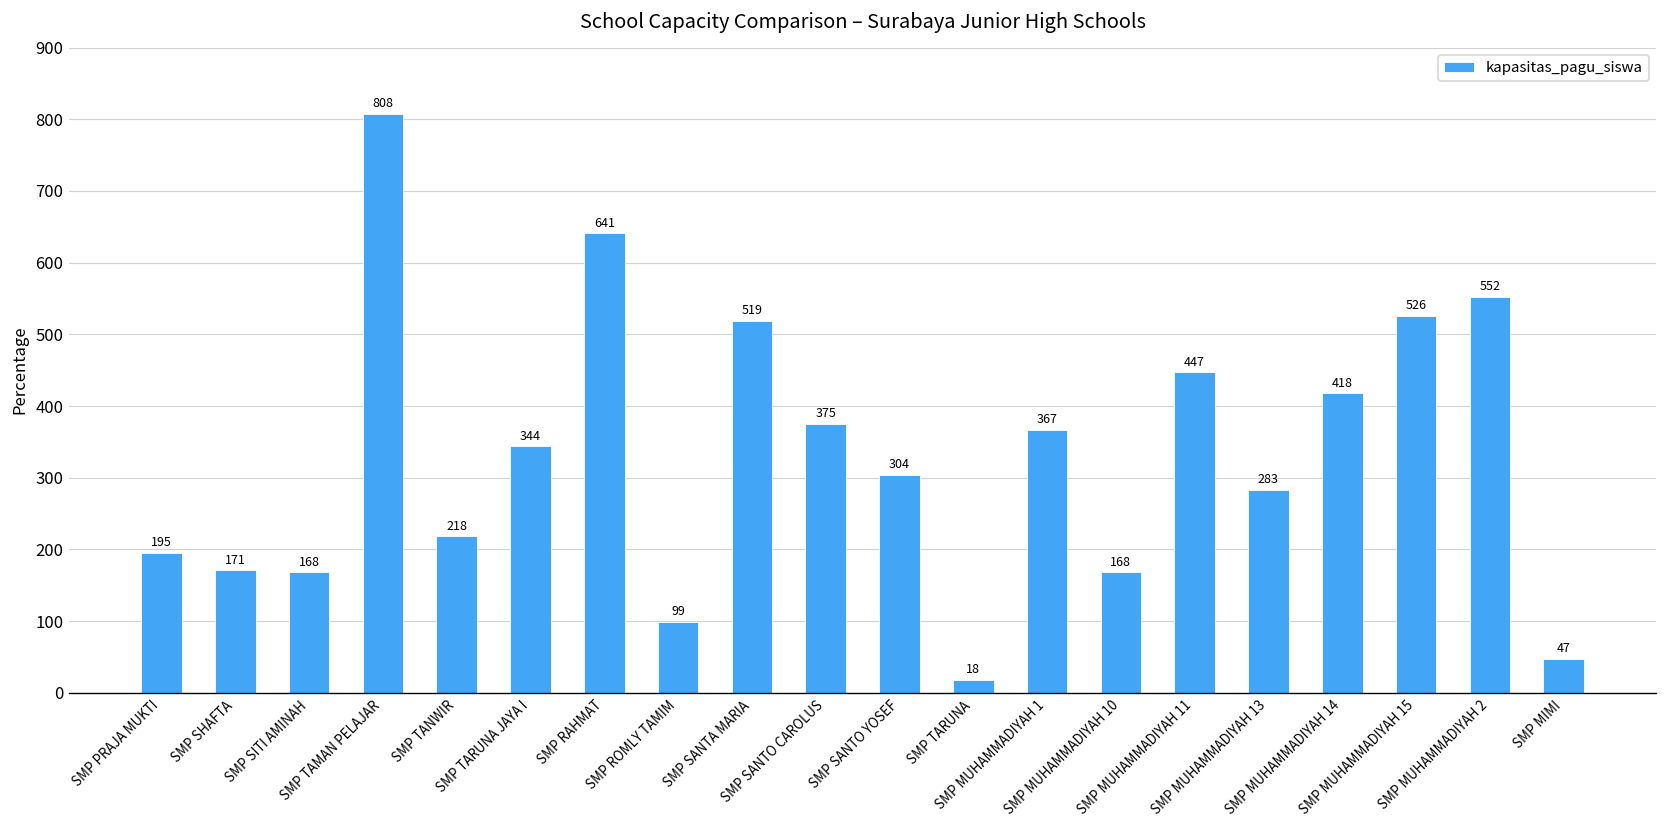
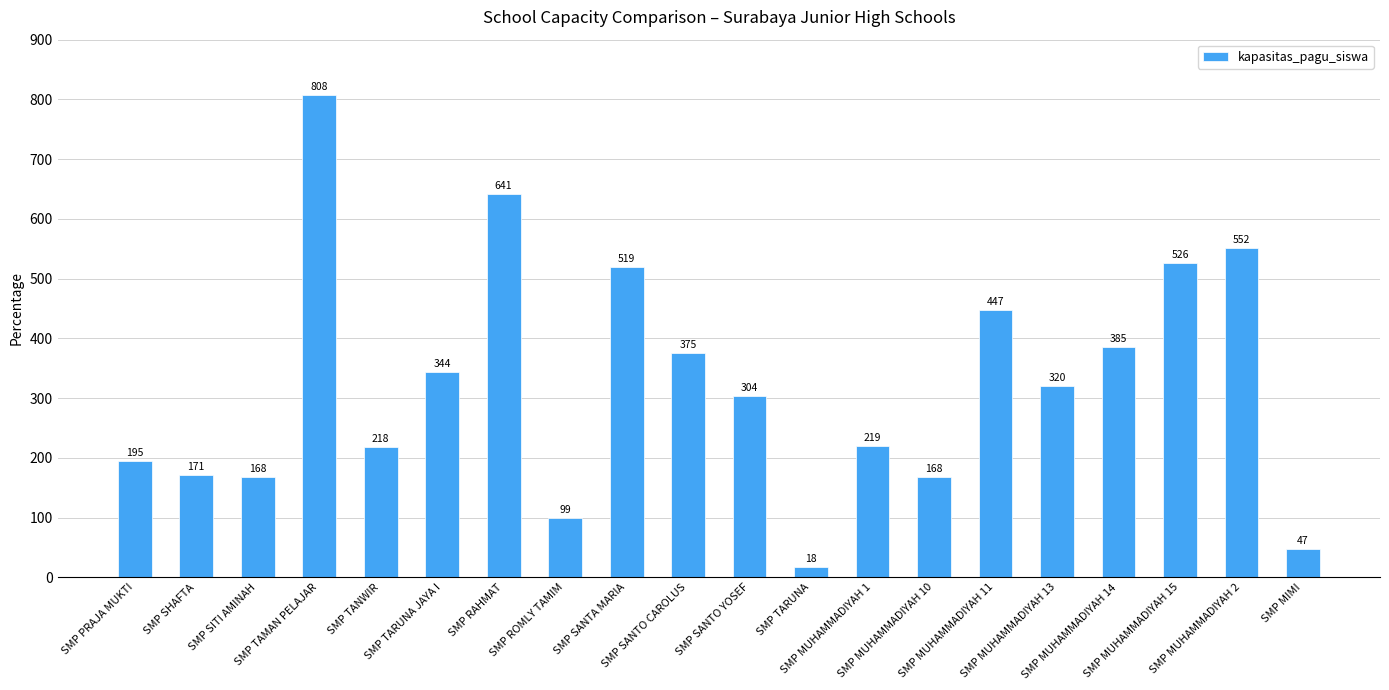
  {
    "SMP PRAJA MUKTI": 195,
    "SMP SHAFTA": 171,
    "SMP SITI AMINAH": 168,
    "SMP TAMAN PELAJAR": 808,
    "SMP TANWIR": 218,
    "SMP TARUNA JAYA I": 344,
    "SMP RAHMAT": 641,
    "SMP ROMLY TAMIM": 99,
    "SMP SANTA MARIA": 519,
    "SMP SANTO CAROLUS": 375,
    "SMP SANTO YOSEF": 304,
    "SMP TARUNA": 18,
-   "SMP MUHAMMADIYAH 1": 367,
+   "SMP MUHAMMADIYAH 1": 219,
    "SMP MUHAMMADIYAH 10": 168,
    "SMP MUHAMMADIYAH 11": 447,
-   "SMP MUHAMMADIYAH 13": 283,
-   "SMP MUHAMMADIYAH 14": 418,
+   "SMP MUHAMMADIYAH 13": 320,
+   "SMP MUHAMMADIYAH 14": 385,
    "SMP MUHAMMADIYAH 15": 526,
    "SMP MUHAMMADIYAH 2": 552,
    "SMP MIMI": 47
  }
